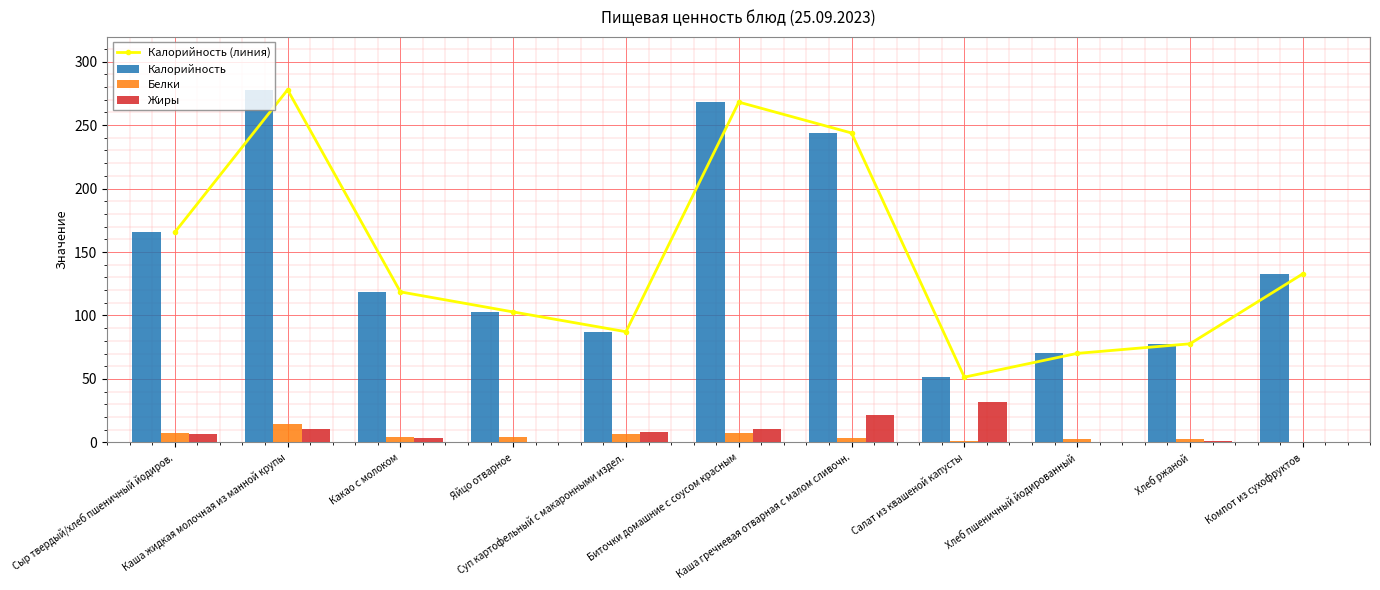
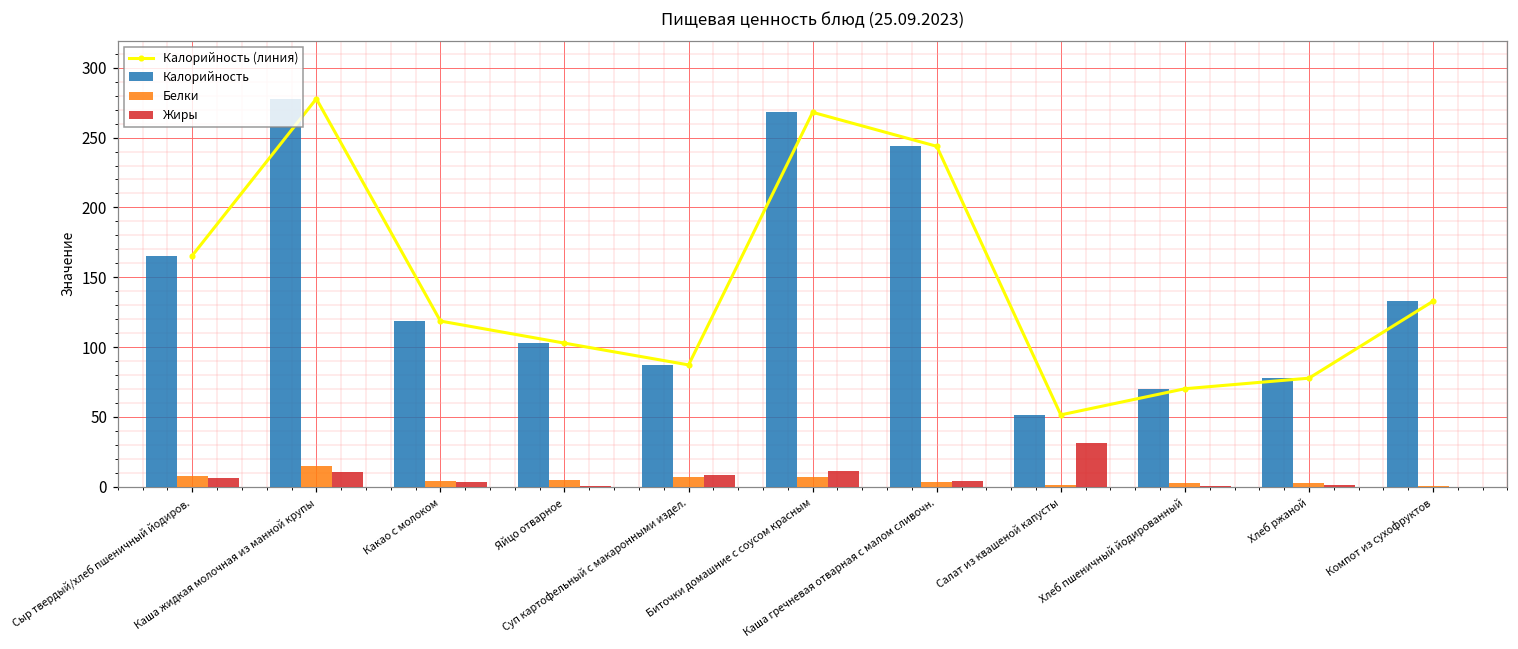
  {
    "Калорийность": {
      "Сыр твердый/хлеб пшеничный йодиров.": 166,
      "Какао с молоком": 119,
      "Яйцо отварное": 103,
      "Суп картофельный с макаронными издел.": 87,
      "Биточки домашние с соусом красным": 268,
      "Каша гречневая отварная с малом сливочн.": 244,
      "Салат из квашеной капусты": 51,
      "Хлеб пшеничный йодированный": 70,
      "Хлеб ржаной": 78,
      "Компот из сухофруктов": 133
    },
    "Калорийность (линия)": {
      "Сыр твердый/хлеб пшеничный йодиров.": 166,
      "Каша жидкая молочная из манной крупы": 278,
      "Какао с молоком": 119,
      "Яйцо отварное": 103,
      "Суп картофельный с макаронными издел.": 87,
      "Биточки домашние с соусом красным": 268,
      "Каша гречневая отварная с малом сливочн.": 244,
      "Салат из квашеной капусты": 51,
      "Хлеб пшеничный йодированный": 70,
      "Хлеб ржаной": 78,
      "Компот из сухофруктов": 133
    },
    "Белки": {
      "Сыр твердый/хлеб пшеничный йодиров.": 8,
      "Каша жидкая молочная из манной крупы": 15,
      "Какао с молоком": 4,
      "Яйцо отварное": 5,
      "Суп картофельный с макаронными издел.": 7,
      "Биточки домашние с соусом красным": 7,
      "Каша гречневая отварная с малом сливочн.": 4,
      "Хлеб пшеничный йодированный": 2,
      "Хлеб ржаной": 3
    },
    "Жиры": {
      "Сыр твердый/хлеб пшеничный йодиров.": 6,
      "Каша жидкая молочная из манной крупы": 10,
      "Какао с молоком": 4,
      "Суп картофельный с макаронными издел.": 8,
      "Биточки домашние с соусом красным": 11,
-     "Каша гречневая отварная с малом сливочн.": 22,
+     "Каша гречневая отварная с малом сливочн.": 4,
      "Салат из квашеной капусты": 32
    }
  }
